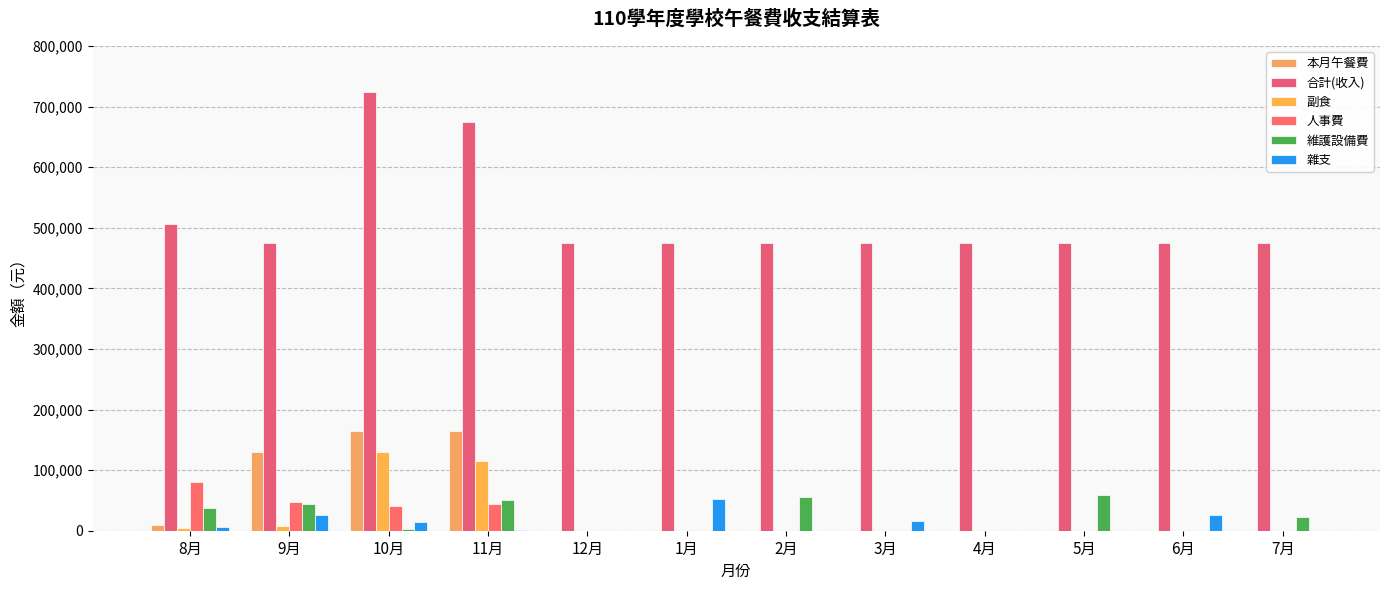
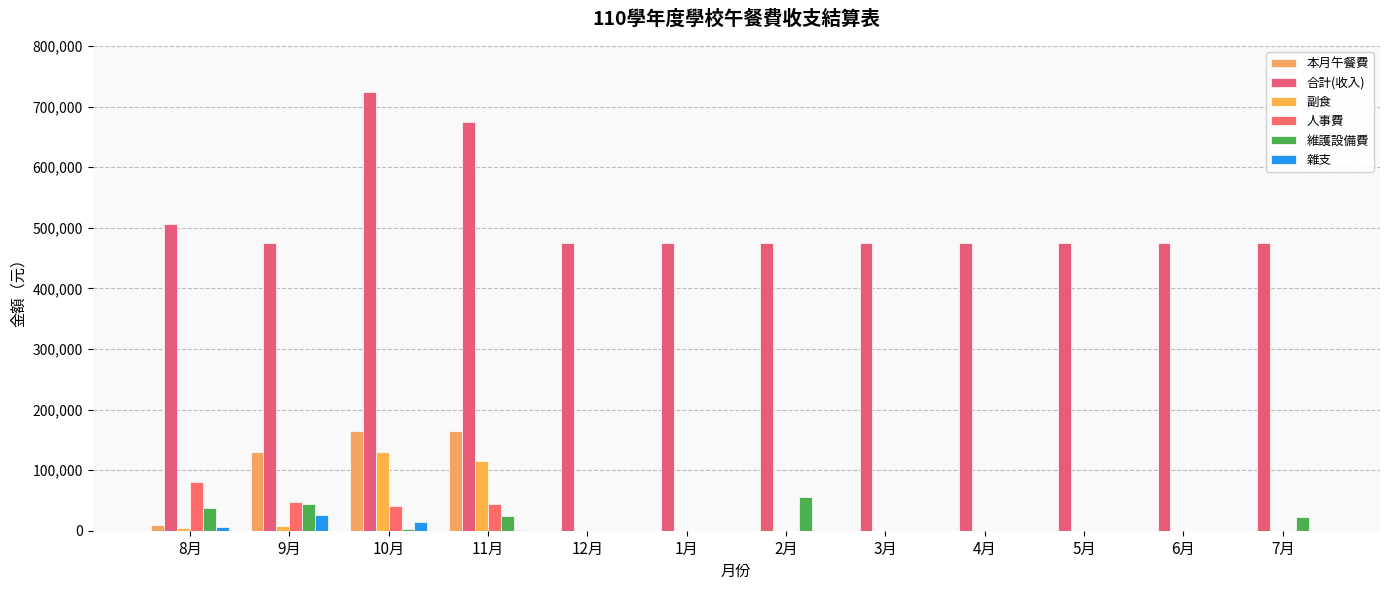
  {
    "維護設備費": {
      "8月": "40,000",
      "9月": "40,000",
-     "11月": "50,000",
+     "11月": "30,000",
      "12月": "0",
      "1月": "0",
      "2月": "50,000",
      "3月": "0",
      "4月": "0",
-     "5月": "60,000",
+     "5月": "0",
      "6月": "0",
      "7月": "20,000"
    },
    "雜支": {
      "8月": "10,000",
      "9月": "30,000",
      "10月": "10,000",
      "12月": "0",
-     "1月": "50,000",
+     "1月": "0",
      "2月": "0",
-     "3月": "20,000",
+     "3月": "0",
      "4月": "0",
      "5月": "0",
-     "6月": "30,000",
+     "6月": "0",
      "7月": "0"
    }
  }
